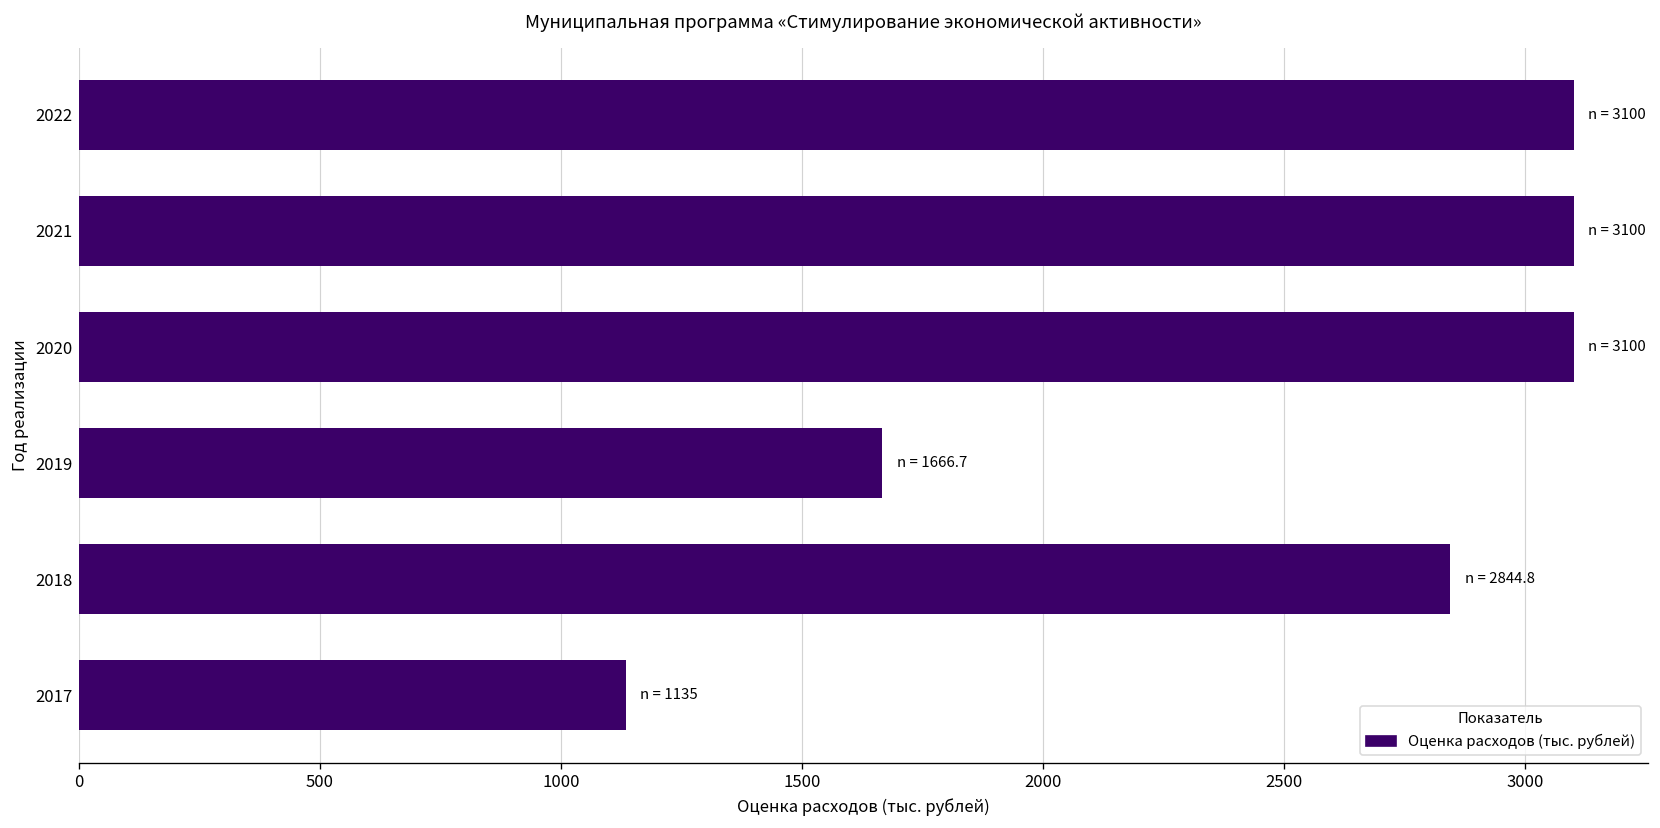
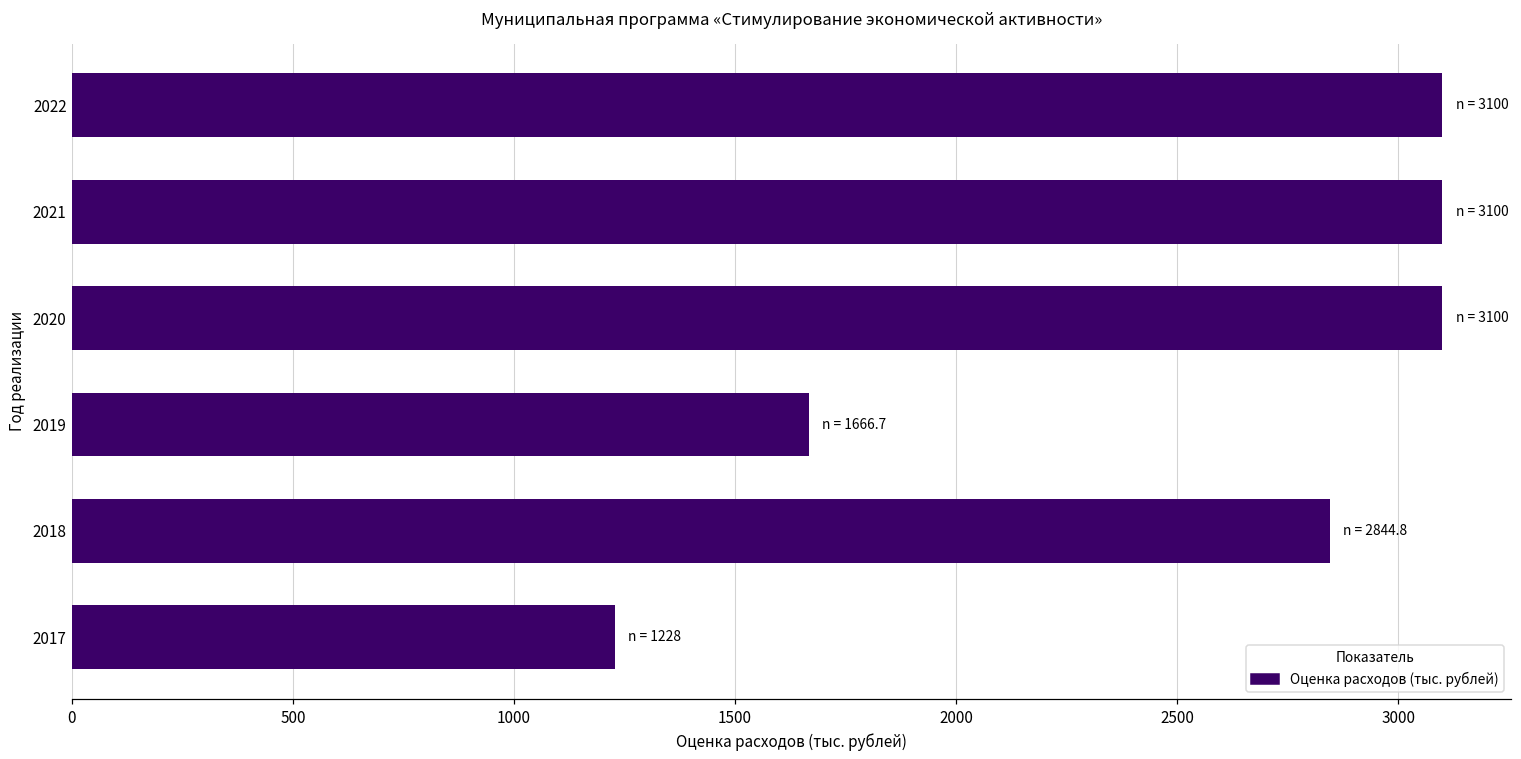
  {
    "2022": 3100,
    "2021": 3100,
    "2020": 3100,
    "2019": 1666.7,
    "2018": 2844.8,
-   "2017": 1135
+   "2017": 1228
  }
